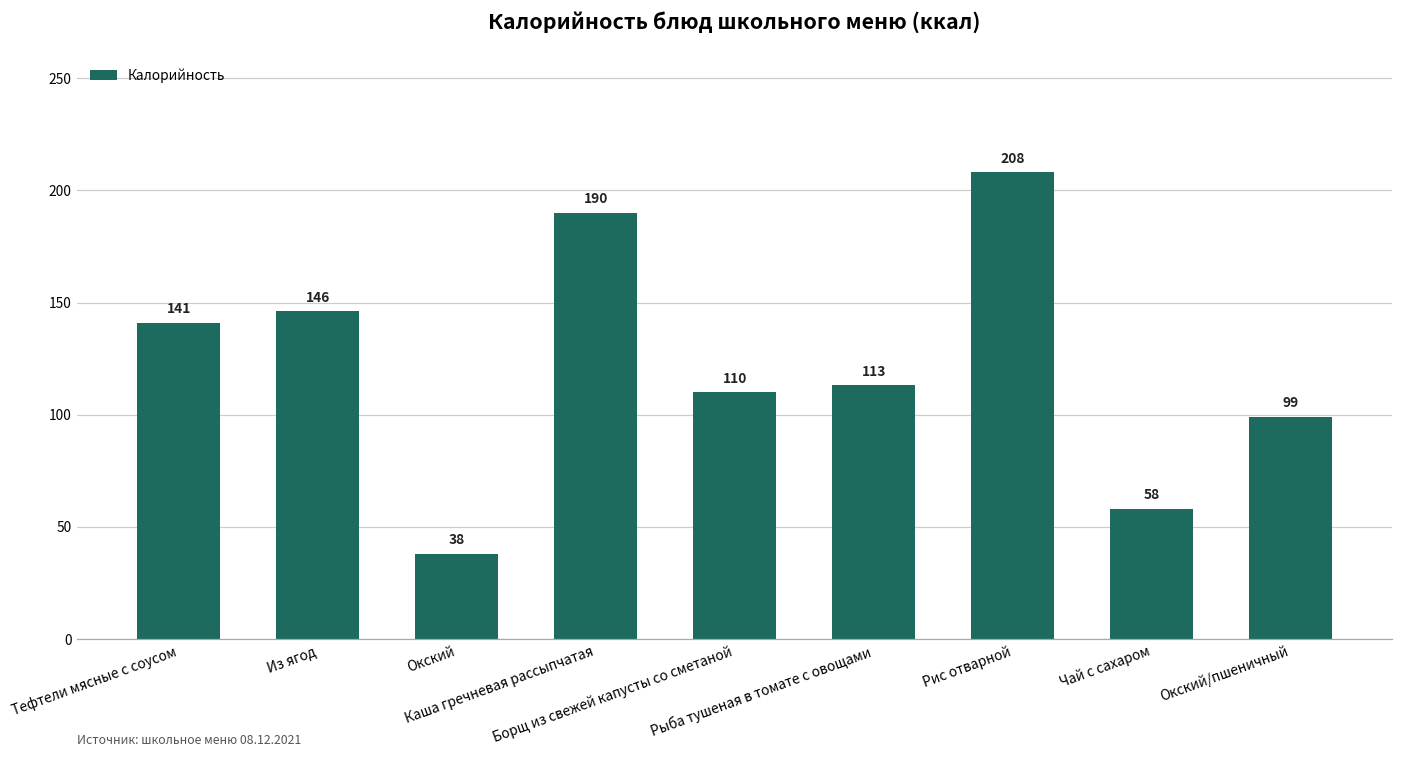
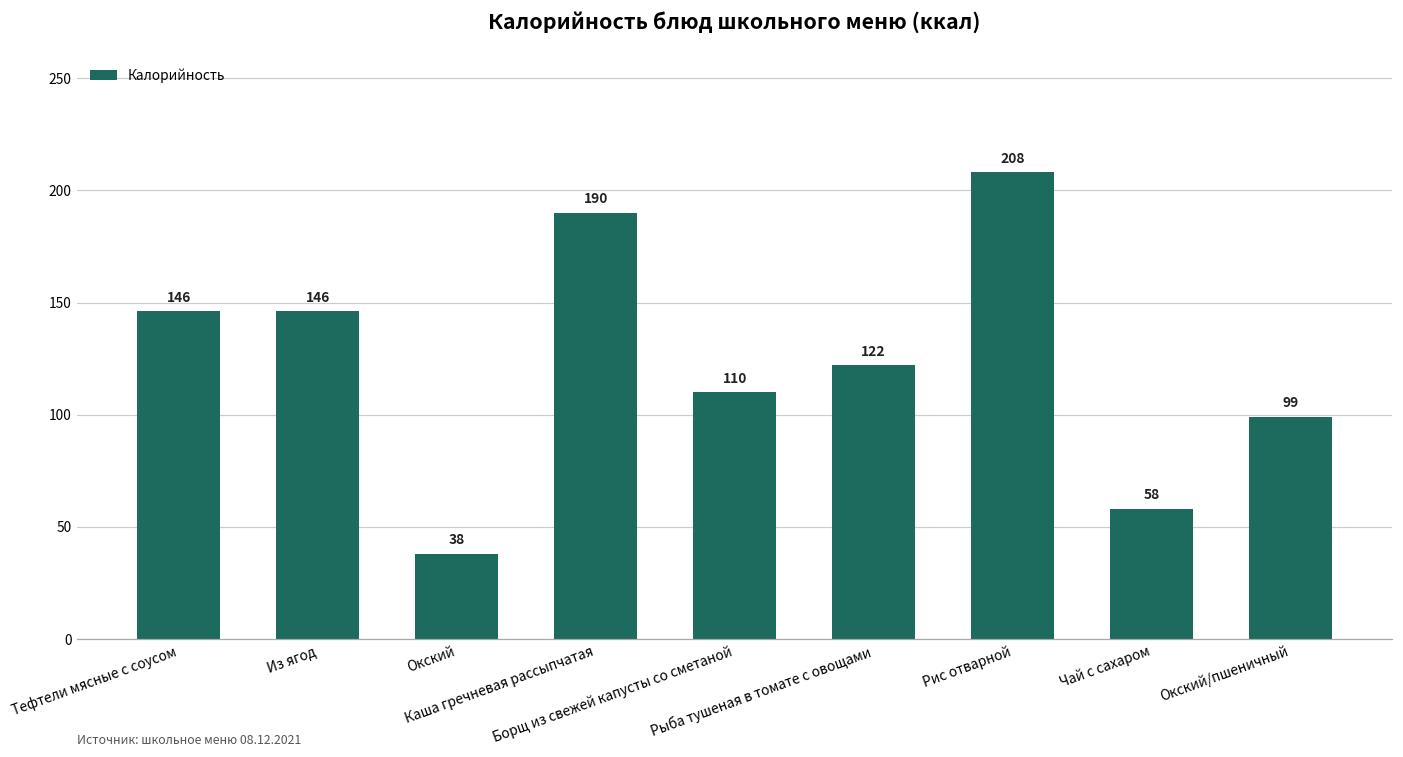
  {
-   "Тефтели мясные с соусом": 141,
+   "Тефтели мясные с соусом": 146,
    "Из ягод": 146,
    "Окский": 38,
    "Каша гречневая рассыпчатая": 190,
    "Борщ из свежей капусты со сметаной": 110,
-   "Рыба тушеная в томате с овощами": 113,
+   "Рыба тушеная в томате с овощами": 122,
    "Рис отварной": 208,
    "Чай с сахаром": 58,
    "Окский/пшеничный": 99
  }
